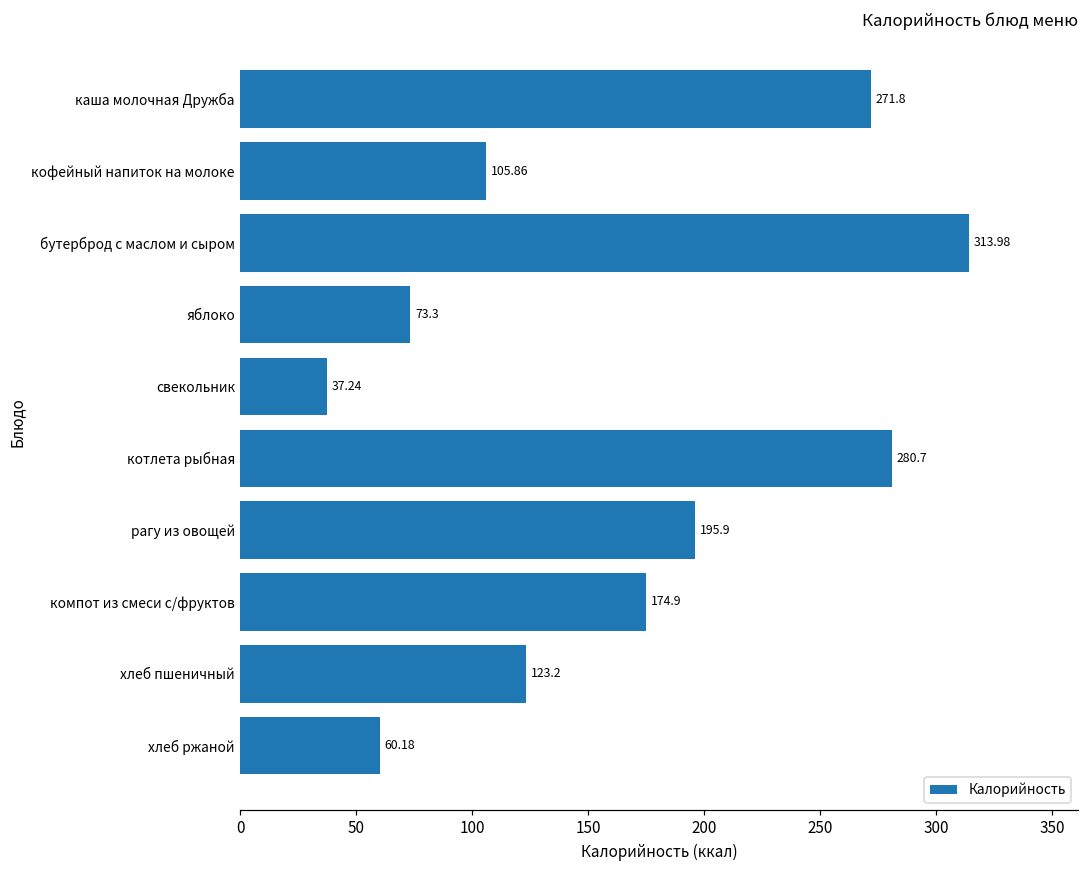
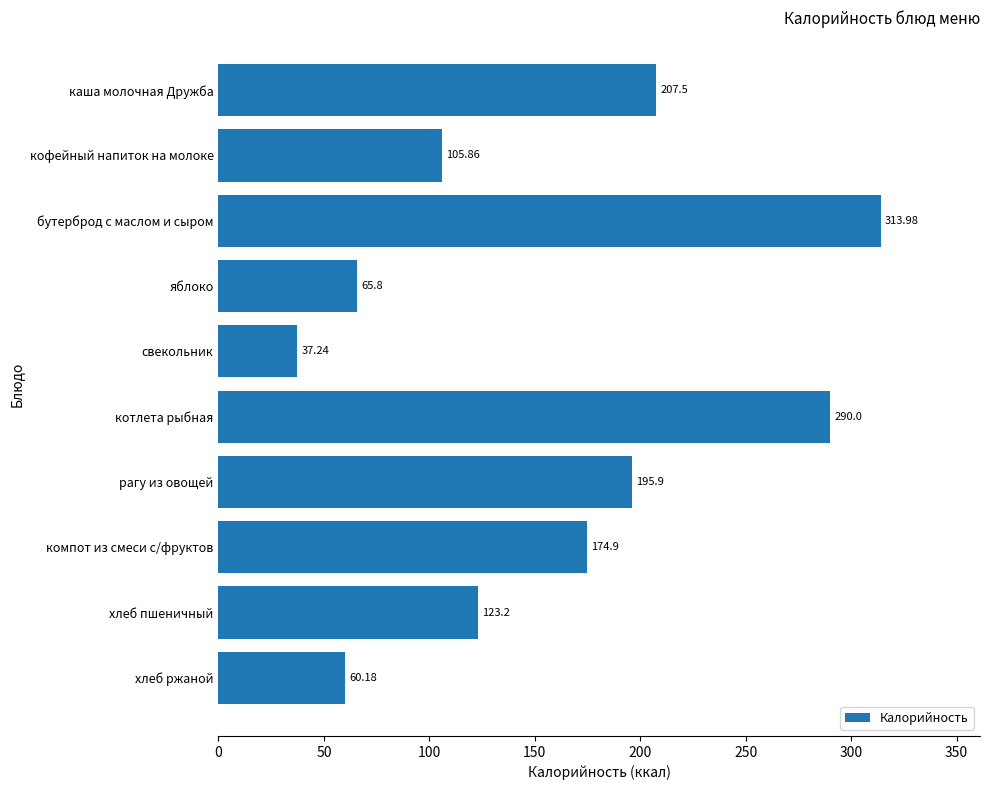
  {
-   "каша молочная Дружба": 271.8,
+   "каша молочная Дружба": 207.5,
    "кофейный напиток на молоке": 105.86,
    "бутерброд с маслом и сыром": 313.98,
-   "яблоко": 73.3,
+   "яблоко": 65.8,
    "свекольник": 37.24,
-   "котлета рыбная": 280.7,
+   "котлета рыбная": 290.0,
    "рагу из овощей": 195.9,
    "компот из смеси с/фруктов": 174.9,
    "хлеб пшеничный": 123.2,
    "хлеб ржаной": 60.18
  }
